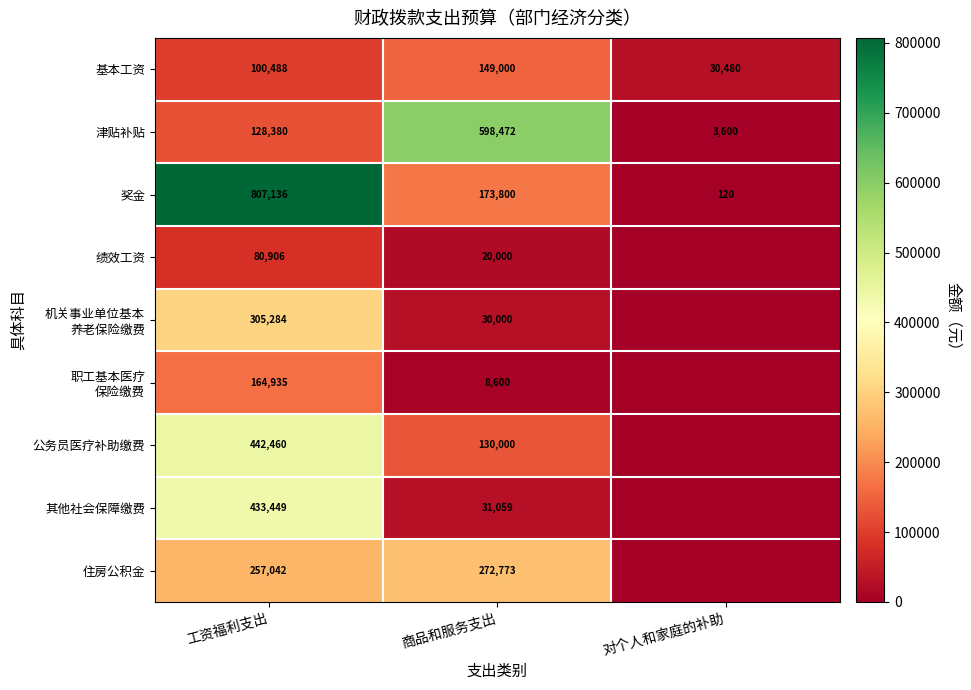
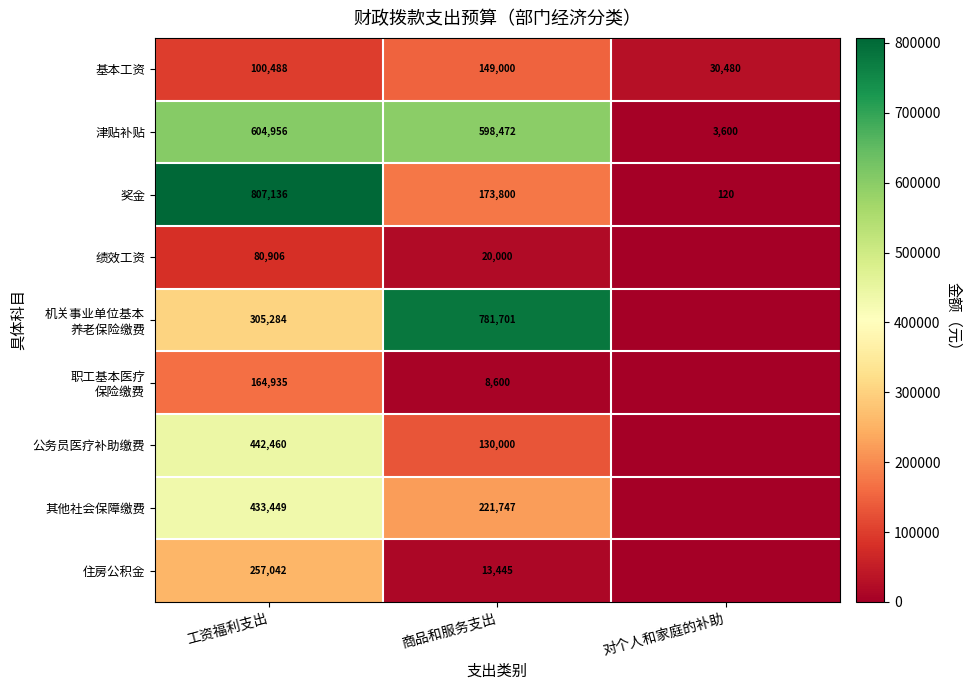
  {
    "基本工资": {
      "工资福利支出": "100,488",
      "商品和服务支出": "149,000",
      "对个人和家庭的补助": "30,480"
    },
    "津贴补贴": {
-     "工资福利支出": "128,380",
+     "工资福利支出": "604,956",
      "商品和服务支出": "598,472",
      "对个人和家庭的补助": "3,600"
    },
    "奖金": {
      "工资福利支出": "807,136",
      "商品和服务支出": "173,800",
      "对个人和家庭的补助": "120"
    },
    "绩效工资": {
      "工资福利支出": "80,906",
      "商品和服务支出": "20,000"
    },
    "机关事业单位基本 养老保险缴费": {
      "工资福利支出": "305,284",
-     "商品和服务支出": "30,000"
+     "商品和服务支出": "781,701"
    },
    "职工基本医疗 保险缴费": {
      "工资福利支出": "164,935",
      "商品和服务支出": "8,600"
    },
    "公务员医疗补助缴费": {
      "工资福利支出": "442,460",
      "商品和服务支出": "130,000"
    },
    "其他社会保障缴费": {
      "工资福利支出": "433,449",
-     "商品和服务支出": "31,059"
+     "商品和服务支出": "221,747"
    },
    "住房公积金": {
      "工资福利支出": "257,042",
-     "商品和服务支出": "272,773"
+     "商品和服务支出": "13,445"
    }
  }
